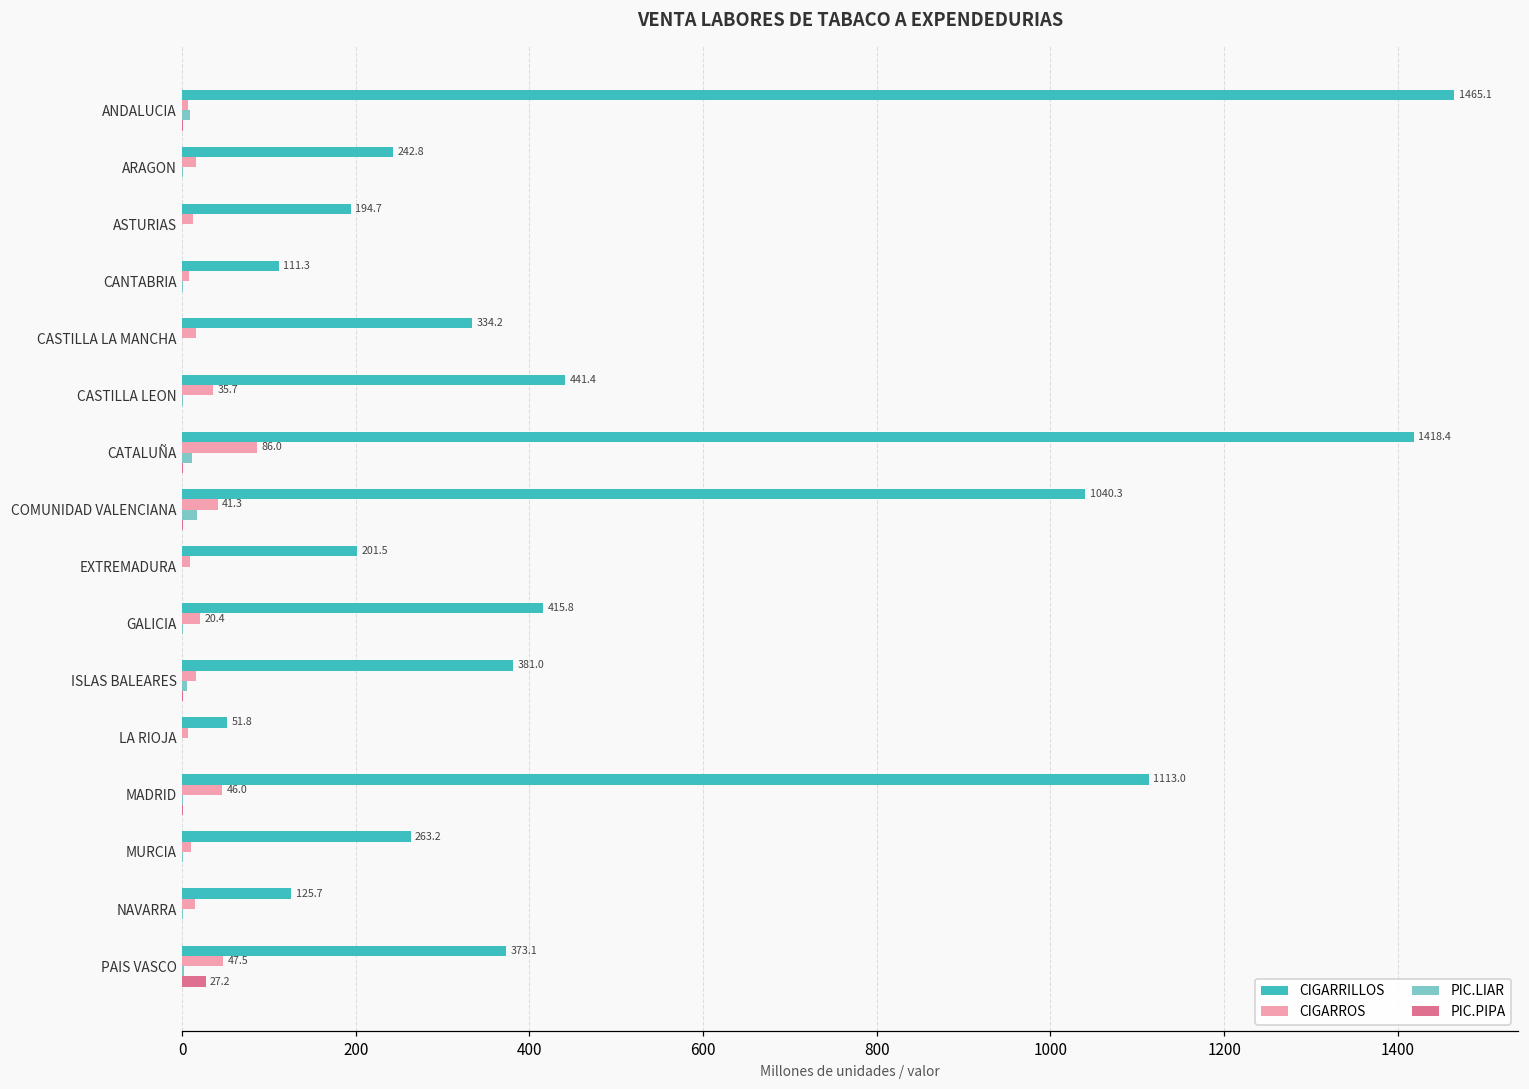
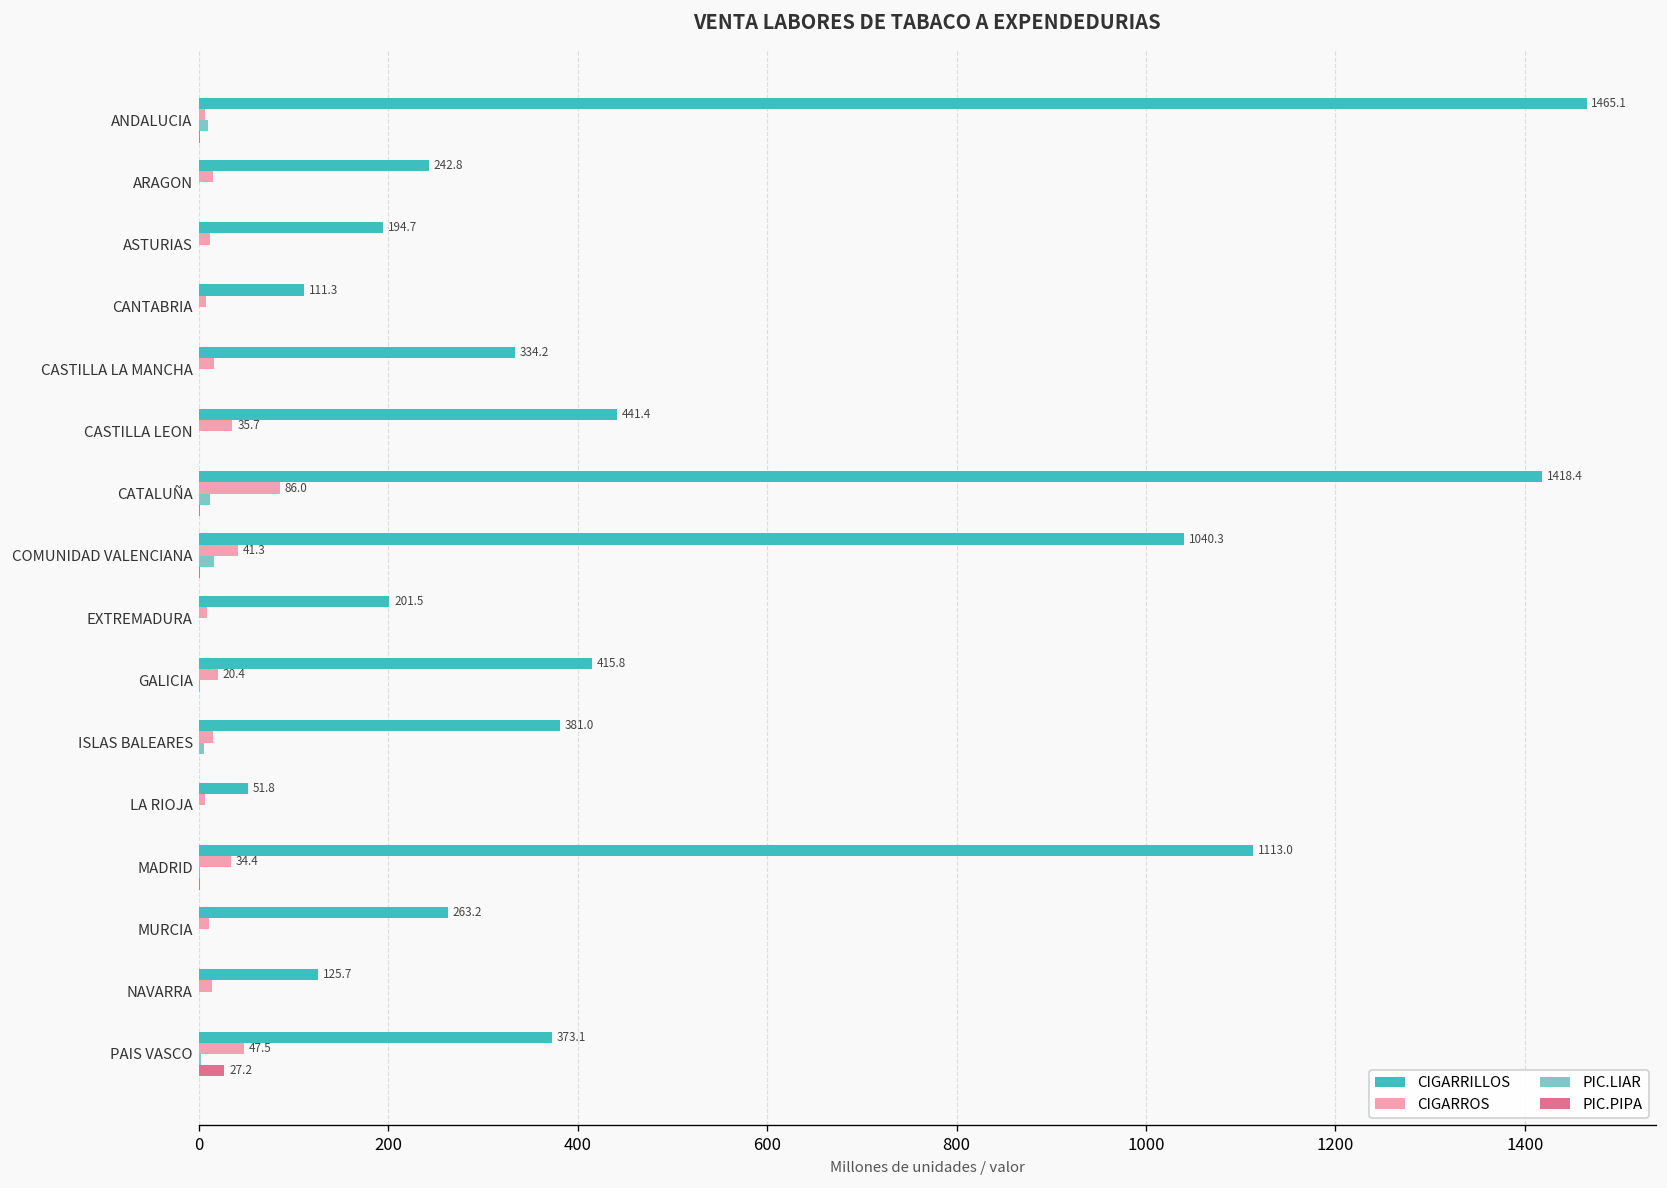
  {
    "CIGARRILLOS": {
      "ANDALUCIA": 1465.1,
      "ARAGON": 242.8,
      "ASTURIAS": 194.7,
      "CANTABRIA": 111.3,
      "CASTILLA LA MANCHA": 334.2,
      "CASTILLA LEON": 441.4,
      "CATALUÑA": 1418.4,
      "COMUNIDAD VALENCIANA": 1040.3,
      "EXTREMADURA": 201.5,
      "GALICIA": 415.8,
      "ISLAS BALEARES": 381.0,
      "LA RIOJA": 51.8,
      "MADRID": 1113.0,
      "MURCIA": 263.2,
      "NAVARRA": 125.7,
      "PAIS VASCO": 373.1
    },
    "CIGARROS": {
      "CASTILLA LEON": 35.7,
      "CATALUÑA": 86.0,
      "COMUNIDAD VALENCIANA": 41.3,
      "GALICIA": 20.4,
-     "MADRID": 46.0,
+     "MADRID": 34.4,
      "PAIS VASCO": 47.5
    },
    "PIC.LIAR": {
      "ANDALUCIA": 10,
      "CATALUÑA": 10,
      "COMUNIDAD VALENCIANA": 20,
      "ISLAS BALEARES": 10
    },
    "PIC.PIPA": {
      "PAIS VASCO": 27.2
    }
  }
